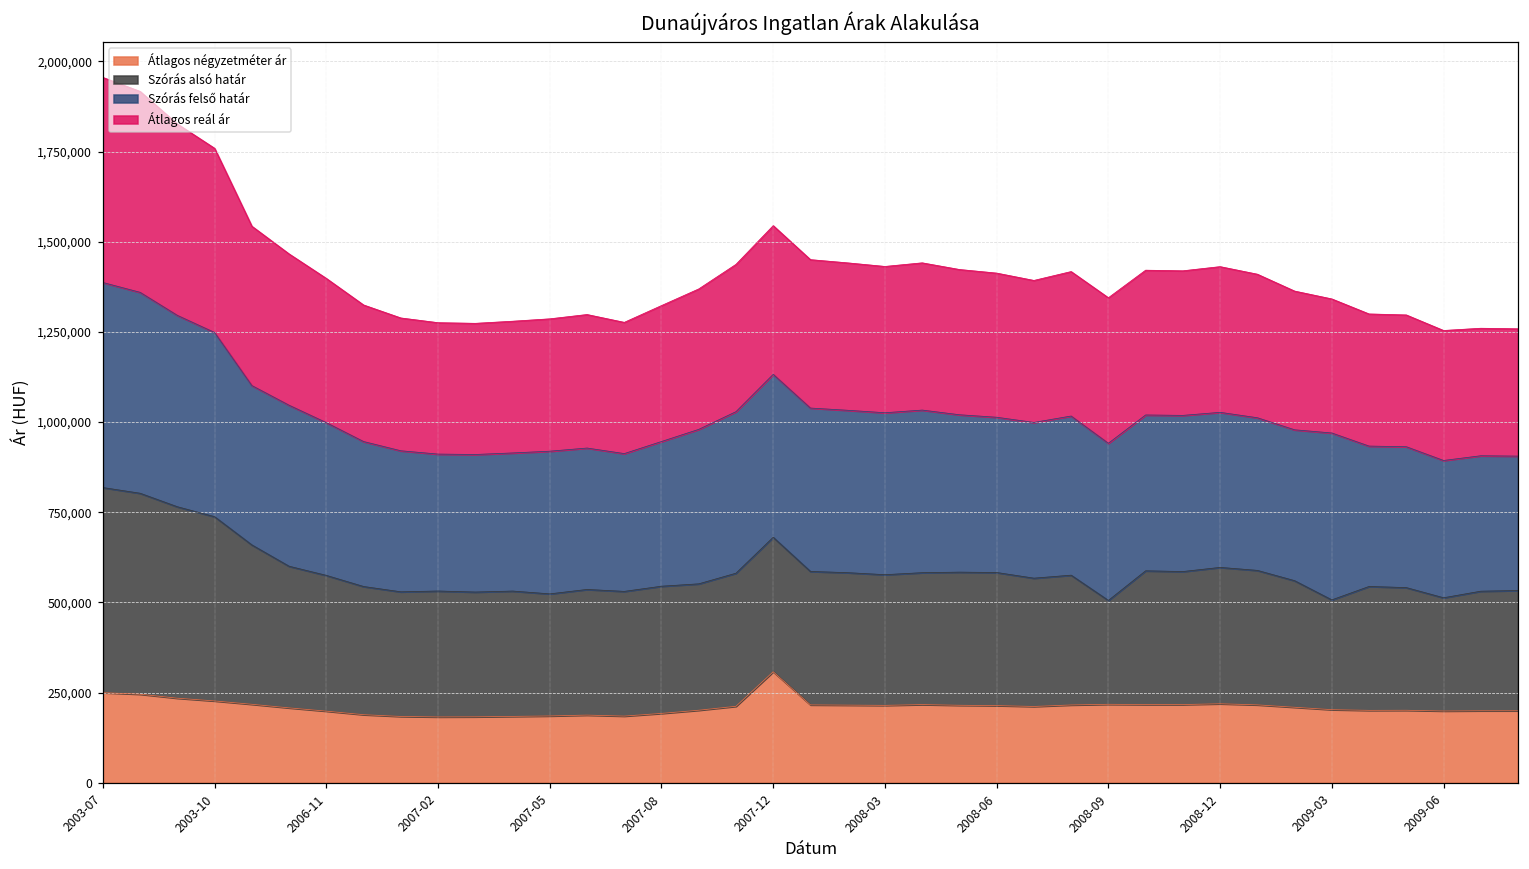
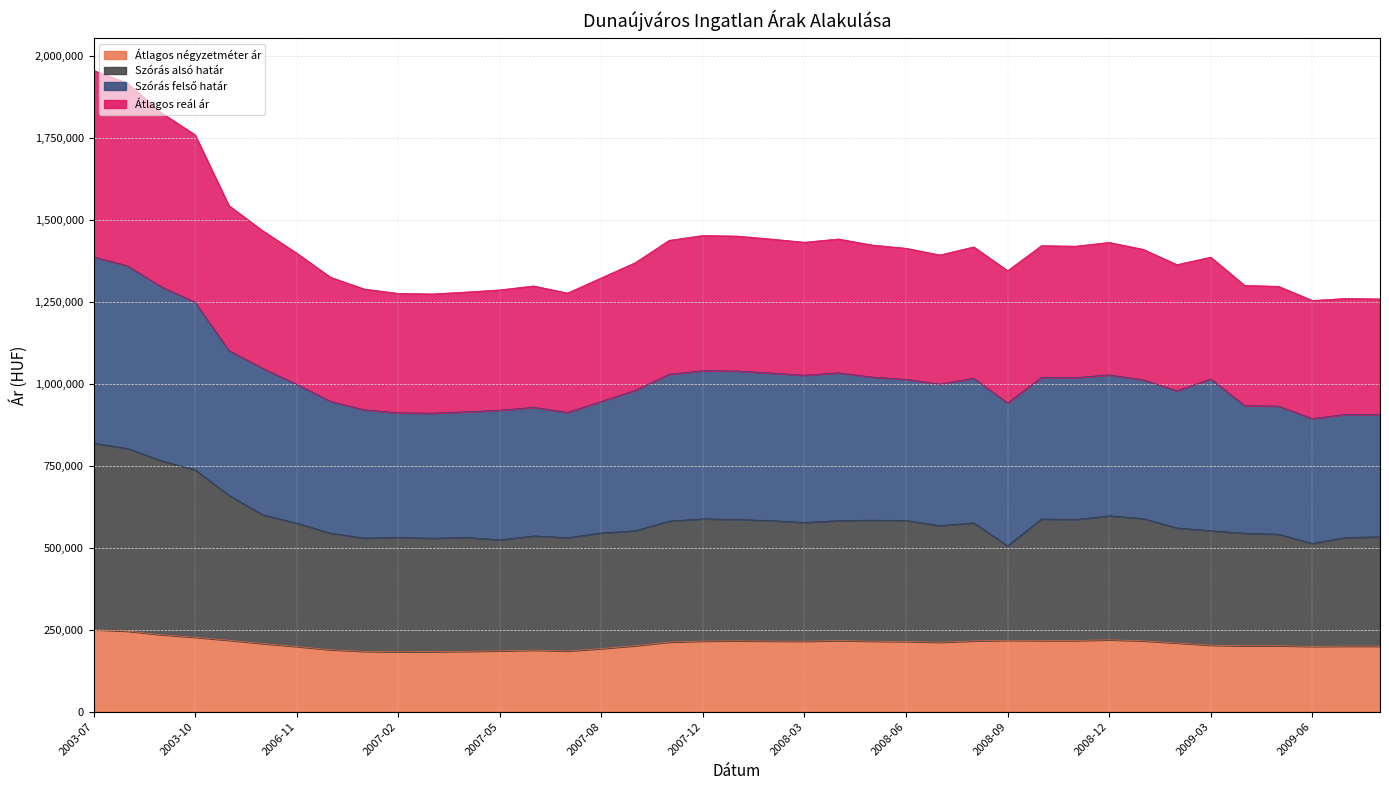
  {
    "Átlagos négyzetméter ár": {
      "2003-07": "250,000",
      "2003-10": "230,000",
      "2006-11": "200,000",
      "2007-02": "180,000",
      "2007-05": "190,000",
      "2007-08": "190,000",
-     "2007-12": "310,000",
+     "2007-12": "220,000",
      "2008-03": "210,000",
      "2008-06": "210,000",
      "2008-09": "220,000",
      "2008-12": "220,000",
      "2009-03": "200,000",
      "2009-06": "200,000"
    },
    "Szórás alsó határ": {
      "2003-07": "570,000",
      "2003-10": "510,000",
      "2006-11": "380,000",
      "2007-02": "350,000",
      "2007-05": "340,000",
      "2007-08": "350,000",
      "2007-12": "370,000",
      "2008-03": "360,000",
      "2008-06": "370,000",
      "2008-09": "290,000",
      "2008-12": "380,000",
-     "2009-03": "300,000",
+     "2009-03": "350,000",
      "2009-06": "310,000"
    },
    "Szórás felső határ": {
      "2003-07": "570,000",
      "2003-10": "510,000",
      "2006-11": "420,000",
      "2007-02": "380,000",
      "2007-05": "400,000",
      "2007-08": "400,000",
      "2007-12": "450,000",
      "2008-03": "450,000",
      "2008-06": "430,000",
      "2008-09": "440,000",
      "2008-12": "430,000",
      "2009-03": "460,000",
      "2009-06": "380,000"
    },
    "Átlagos reál ár": {
      "2003-07": "570,000",
      "2003-10": "510,000",
      "2006-11": "400,000",
      "2007-02": "360,000",
      "2007-05": "370,000",
      "2007-08": "380,000",
      "2007-12": "410,000",
      "2008-03": "410,000",
      "2008-06": "400,000",
      "2008-09": "400,000",
      "2008-12": "400,000",
      "2009-03": "370,000",
      "2009-06": "360,000"
    }
  }
